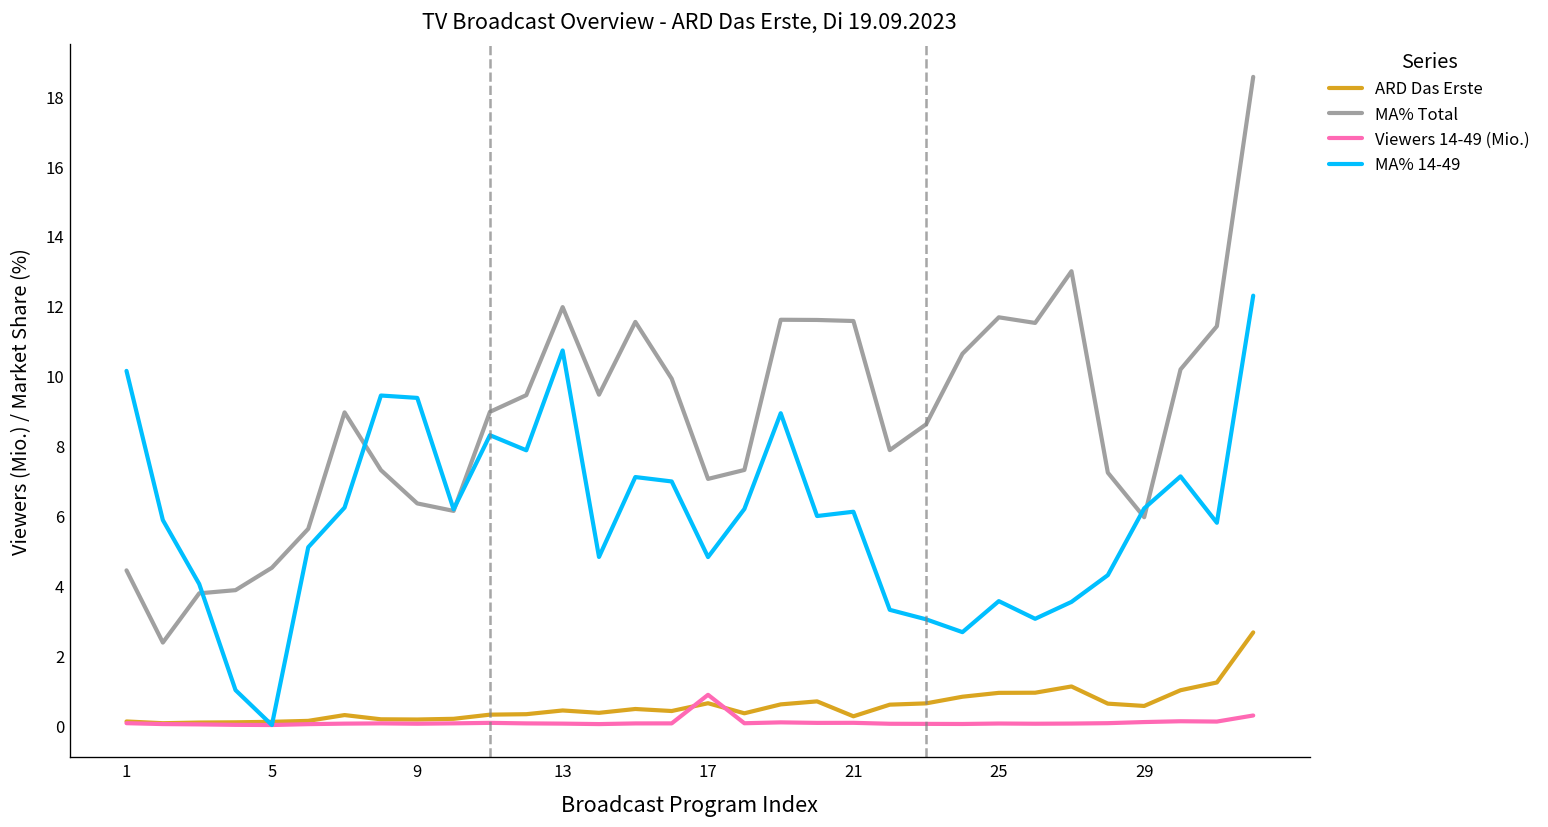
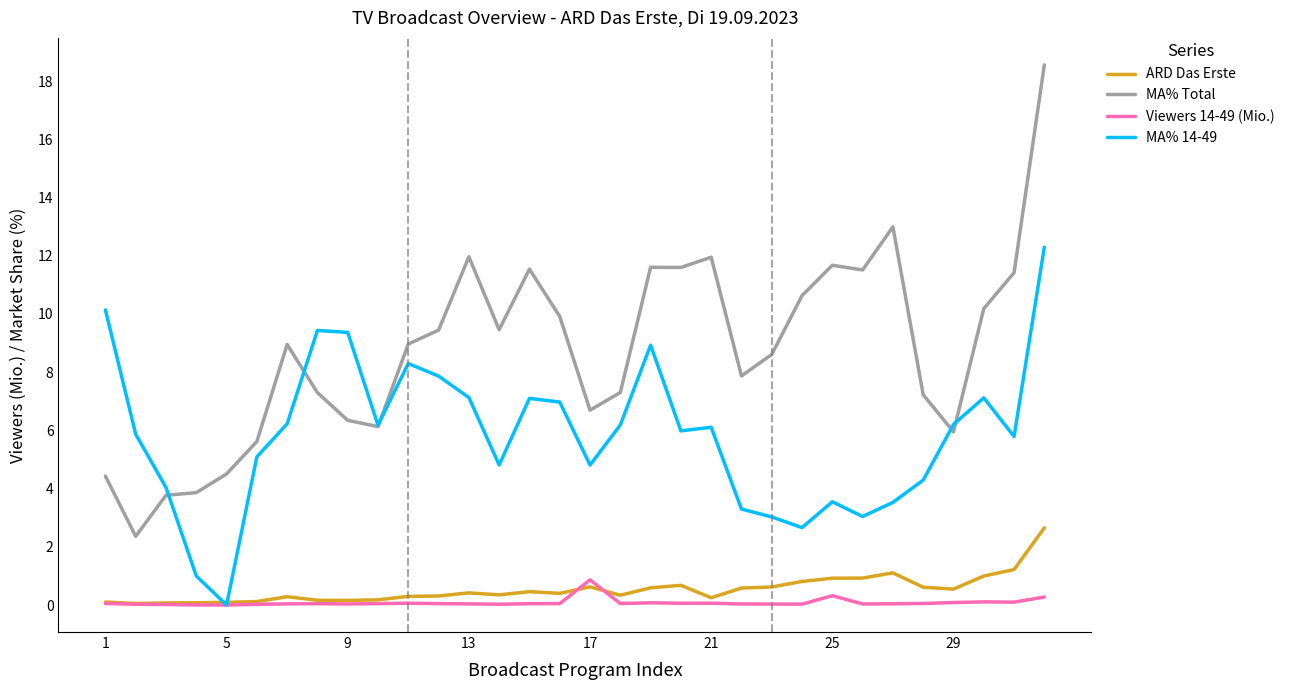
  {
    "ARD Das Erste": {
      "5": 0.1,
      "9": 0.2,
      "13": 0.4,
      "17": 0.6,
      "21": 0.3,
      "25": 0.9,
      "29": 0.5
    },
    "MA% Total": {
      "1": 4.4,
      "5": 4.5,
      "9": 6.3,
      "13": 12.0,
-     "17": 7.0,
-     "21": 11.6,
+     "17": 6.7,
+     "21": 11.9,
      "25": 11.7,
      "29": 5.9
    },
    "Viewers 14-49 (Mio.)": {
      "9": 0.0,
      "13": 0.0,
      "17": 0.9,
      "21": 0.1,
-     "25": 0.0,
+     "25": 0.3,
      "29": 0.1
    },
    "MA% 14-49": {
      "1": 10.1,
      "9": 9.4,
-     "13": 10.7,
+     "13": 7.1,
      "17": 4.8,
      "21": 6.1,
      "25": 3.5,
      "29": 6.2
    }
  }
